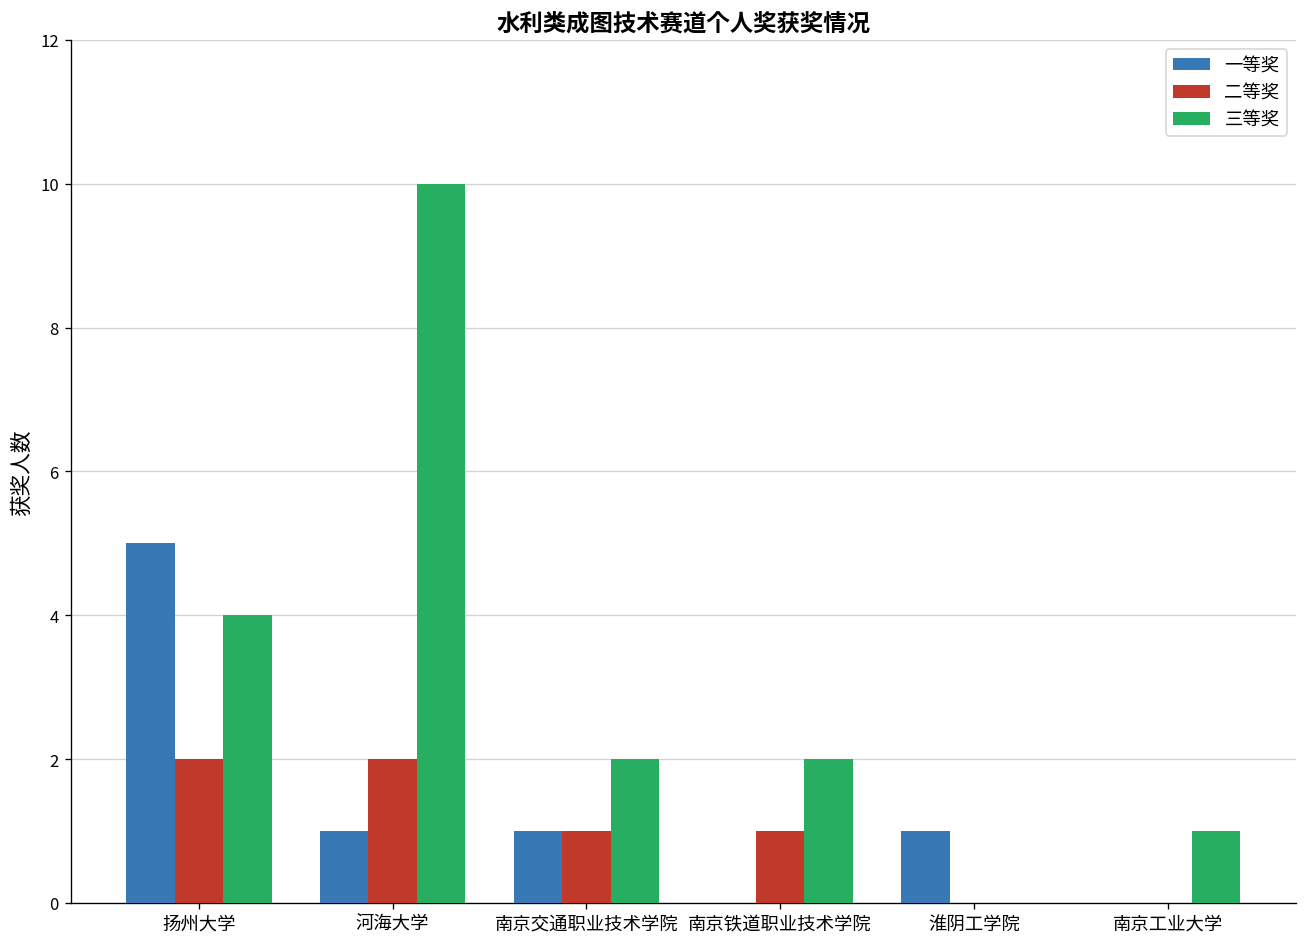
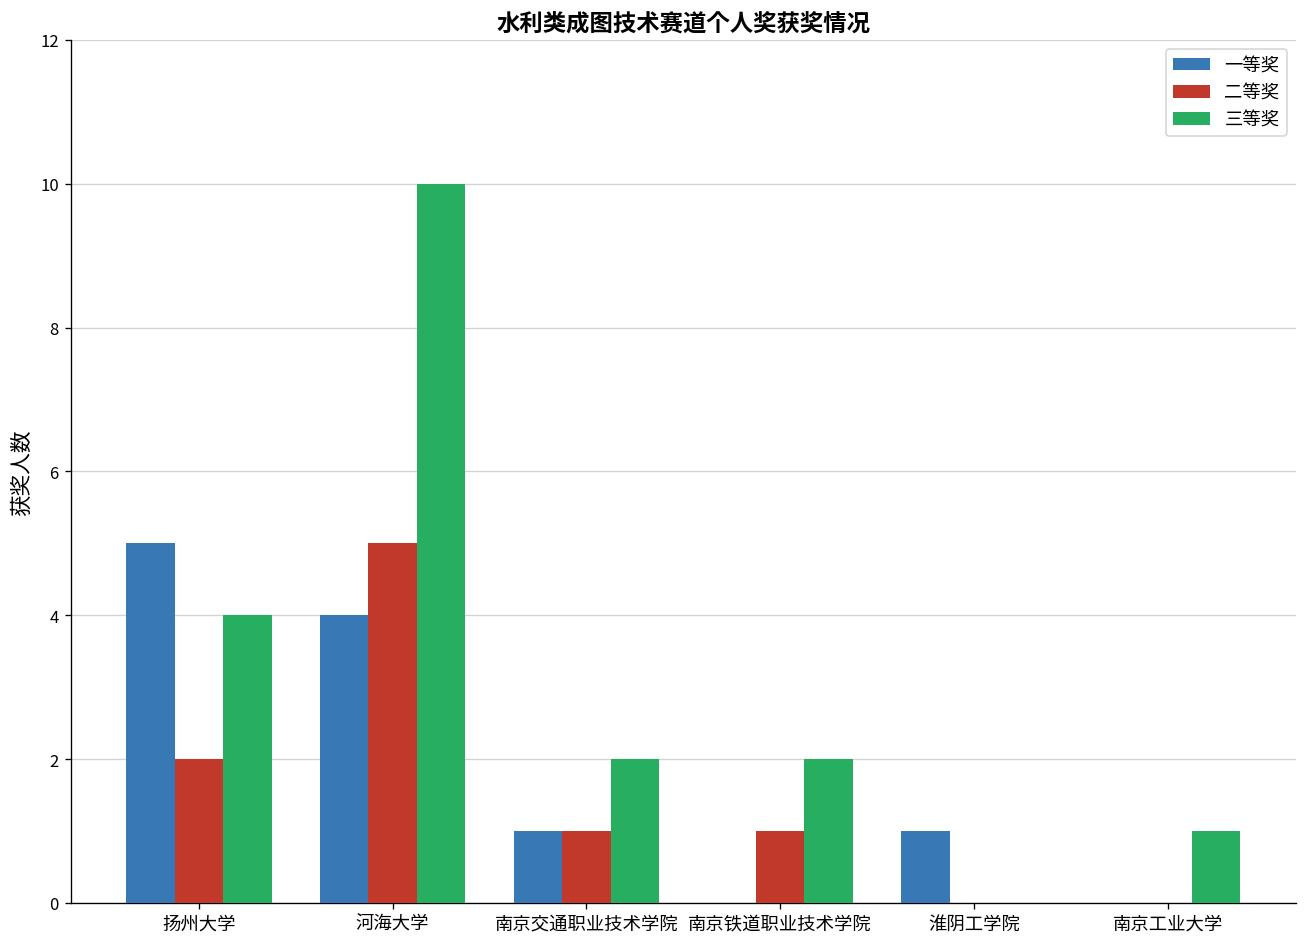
  {
    "一等奖": {
      "扬州大学": 5,
-     "河海大学": 1,
+     "河海大学": 4,
      "南京交通职业技术学院": 1,
      "南京铁道职业技术学院": 0,
      "淮阴工学院": 1,
      "南京工业大学": 0
    },
    "二等奖": {
      "扬州大学": 2,
-     "河海大学": 2,
+     "河海大学": 5,
      "南京交通职业技术学院": 1,
      "南京铁道职业技术学院": 1,
      "淮阴工学院": 0,
      "南京工业大学": 0
    },
    "三等奖": {
      "扬州大学": 4,
      "河海大学": 10,
      "南京交通职业技术学院": 2,
      "南京铁道职业技术学院": 2,
      "淮阴工学院": 0,
      "南京工业大学": 1
    }
  }
